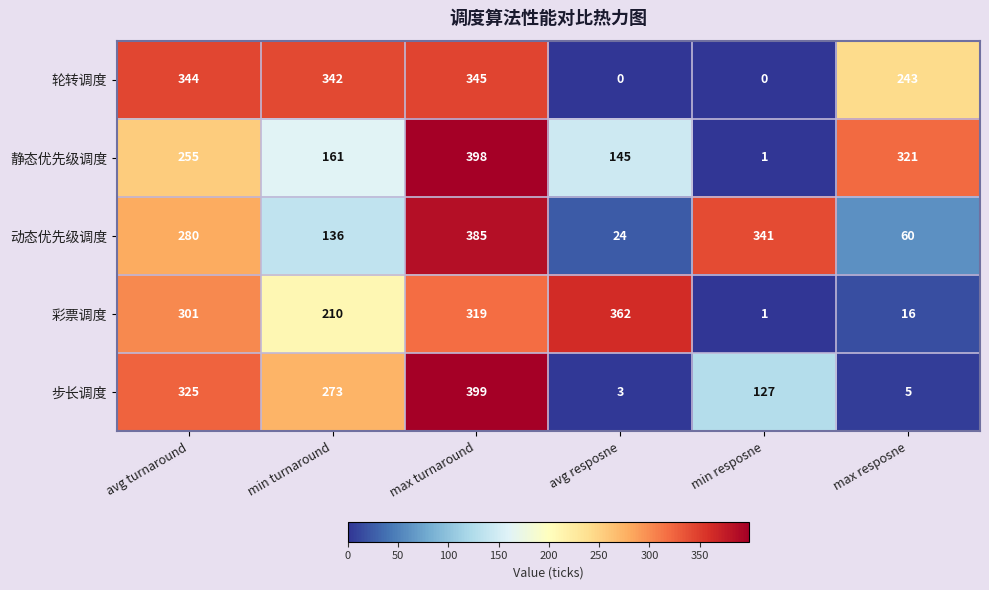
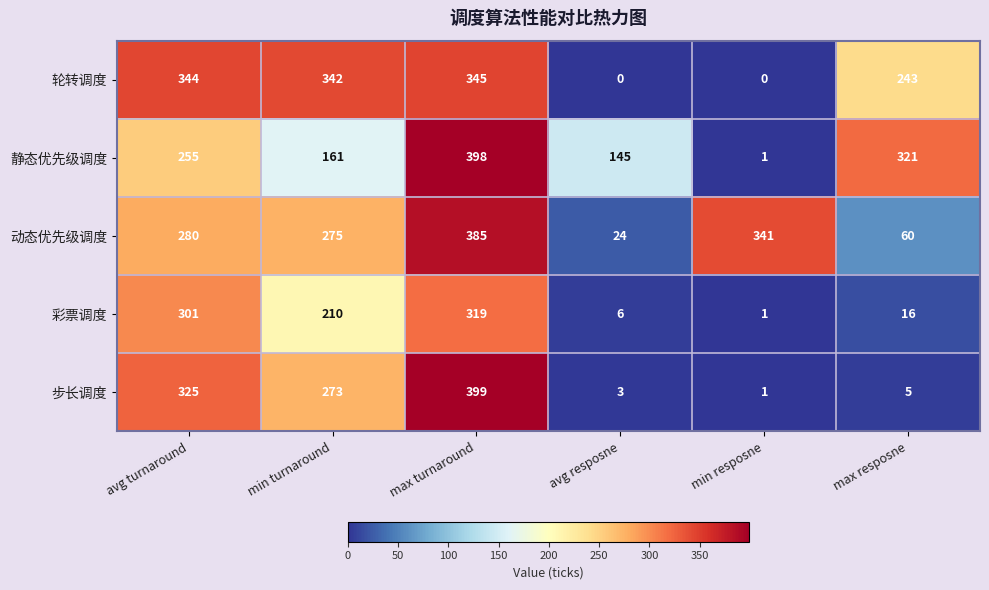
  {
    "轮转调度": {
      "avg turnaround": 344,
      "min turnaround": 342,
      "max turnaround": 345,
      "avg resposne": 0,
      "min resposne": 0,
      "max resposne": 243
    },
    "静态优先级调度": {
      "avg turnaround": 255,
      "min turnaround": 161,
      "max turnaround": 398,
      "avg resposne": 145,
      "min resposne": 1,
      "max resposne": 321
    },
    "动态优先级调度": {
      "avg turnaround": 280,
-     "min turnaround": 136,
+     "min turnaround": 275,
      "max turnaround": 385,
      "avg resposne": 24,
      "min resposne": 341,
      "max resposne": 60
    },
    "彩票调度": {
      "avg turnaround": 301,
      "min turnaround": 210,
      "max turnaround": 319,
-     "avg resposne": 362,
+     "avg resposne": 6,
      "min resposne": 1,
      "max resposne": 16
    },
    "步长调度": {
      "avg turnaround": 325,
      "min turnaround": 273,
      "max turnaround": 399,
      "avg resposne": 3,
-     "min resposne": 127,
+     "min resposne": 1,
      "max resposne": 5
    }
  }
